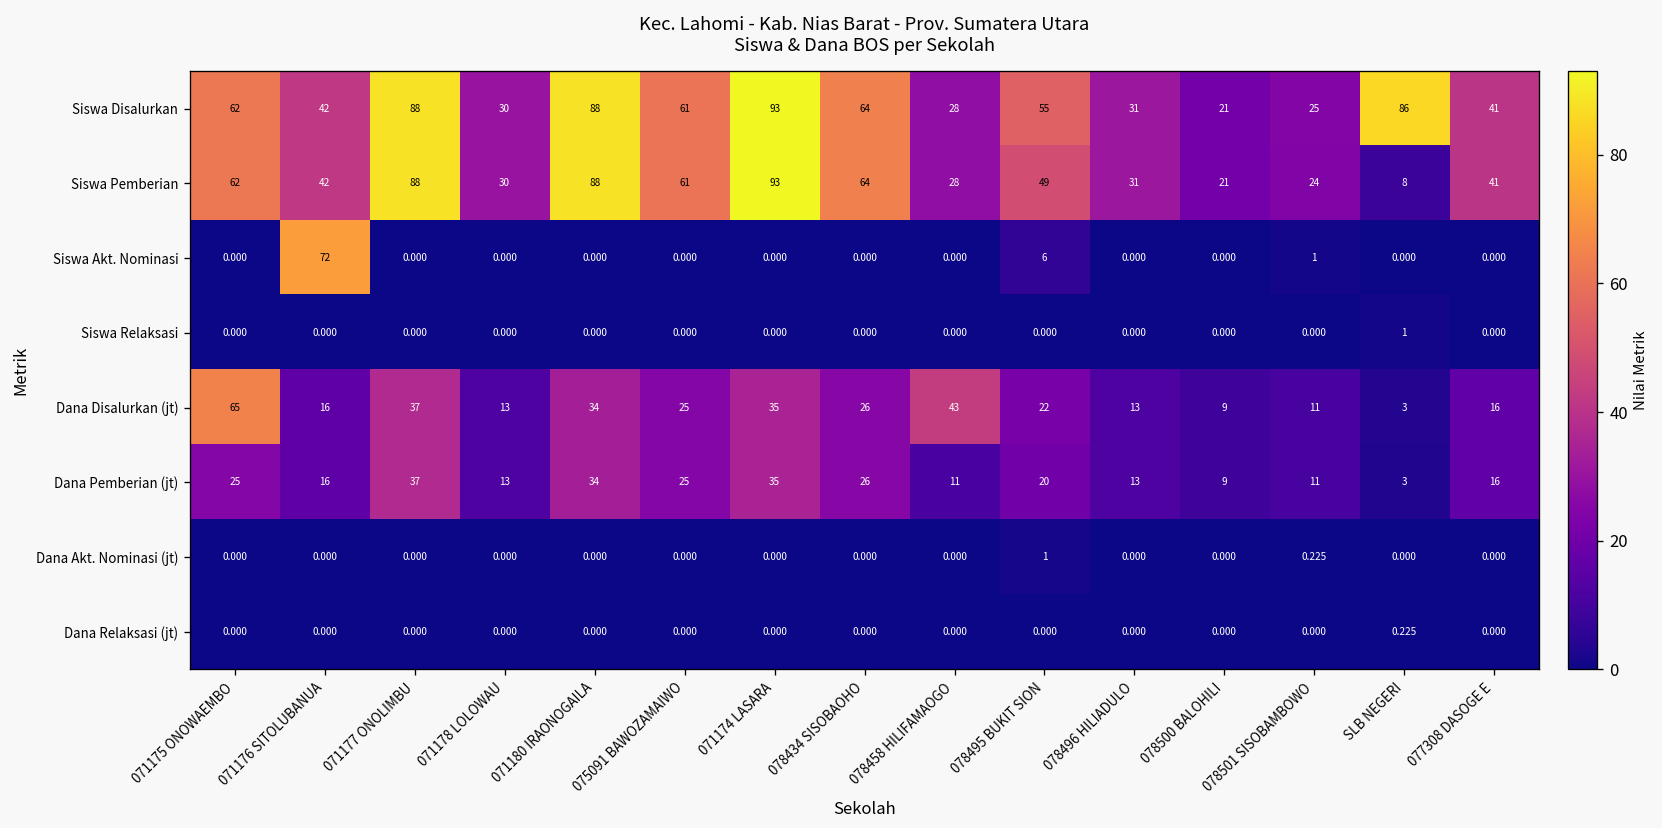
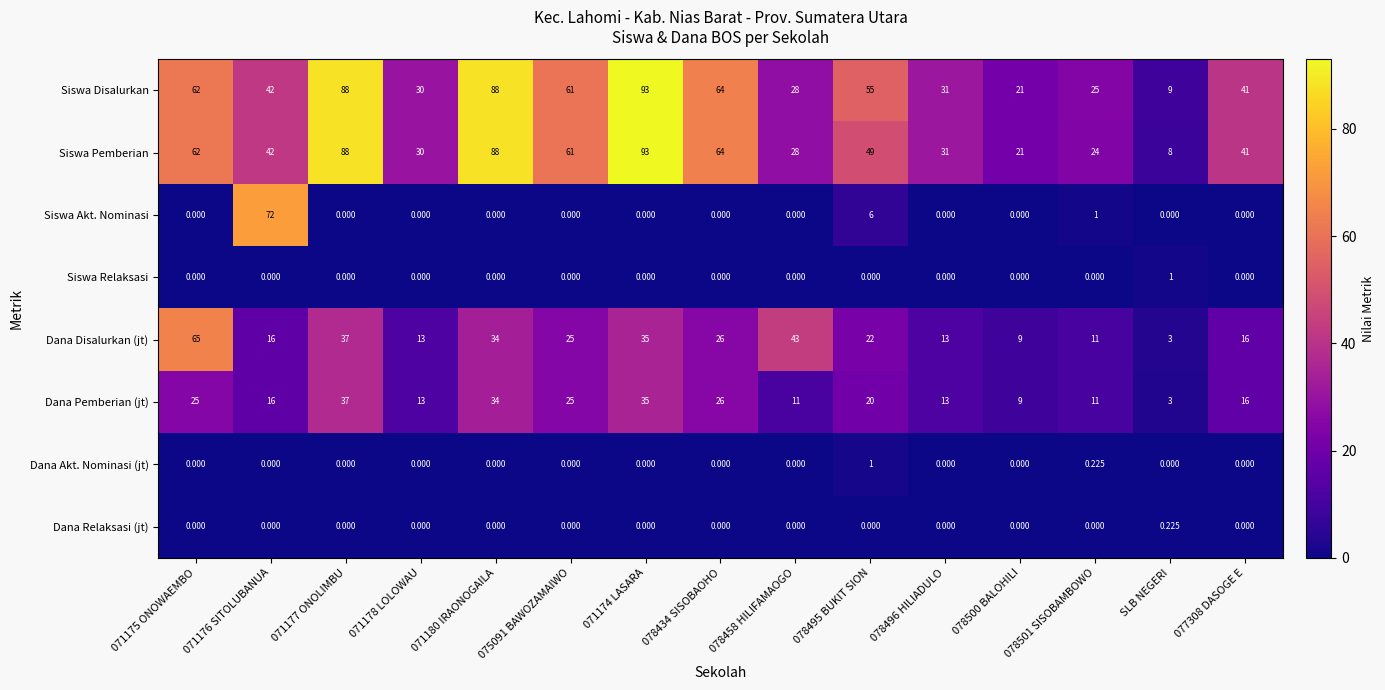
  {
    "Siswa Disalurkan": {
      "071175 ONOWAEMBO": 62,
      "071176 SITOLUBANUA": 42,
      "071177 ONOLIMBU": 88,
      "071178 LOLOWAU": 30,
      "071180 IRAONOGAILA": 88,
      "075091 BAWOZAMAIWO": 61,
      "071174 LASARA": 93,
      "078434 SISOBAOHO": 64,
      "078458 HILIFAMAOGO": 28,
      "078495 BUKIT SION": 55,
      "078496 HILIADULO": 31,
      "078500 BALOHILI": 21,
      "078501 SISOBAMBOWO": 25,
-     "SLB NEGERI": 86,
+     "SLB NEGERI": 9,
      "077308 DASOGE E": 41
    },
    "Siswa Pemberian": {
      "071175 ONOWAEMBO": 62,
      "071176 SITOLUBANUA": 42,
      "071177 ONOLIMBU": 88,
      "071178 LOLOWAU": 30,
      "071180 IRAONOGAILA": 88,
      "075091 BAWOZAMAIWO": 61,
      "071174 LASARA": 93,
      "078434 SISOBAOHO": 64,
      "078458 HILIFAMAOGO": 28,
      "078495 BUKIT SION": 49,
      "078496 HILIADULO": 31,
      "078500 BALOHILI": 21,
      "078501 SISOBAMBOWO": 24,
      "SLB NEGERI": 8,
      "077308 DASOGE E": 41
    },
    "Siswa Akt. Nominasi": {
      "071175 ONOWAEMBO": 0.000,
      "071176 SITOLUBANUA": 72,
      "071177 ONOLIMBU": 0.000,
      "071178 LOLOWAU": 0.000,
      "071180 IRAONOGAILA": 0.000,
      "075091 BAWOZAMAIWO": 0.000,
      "071174 LASARA": 0.000,
      "078434 SISOBAOHO": 0.000,
      "078458 HILIFAMAOGO": 0.000,
      "078495 BUKIT SION": 6,
      "078496 HILIADULO": 0.000,
      "078500 BALOHILI": 0.000,
      "078501 SISOBAMBOWO": 1,
      "SLB NEGERI": 0.000,
      "077308 DASOGE E": 0.000
    },
    "Siswa Relaksasi": {
      "071175 ONOWAEMBO": 0.000,
      "071176 SITOLUBANUA": 0.000,
      "071177 ONOLIMBU": 0.000,
      "071178 LOLOWAU": 0.000,
      "071180 IRAONOGAILA": 0.000,
      "075091 BAWOZAMAIWO": 0.000,
      "071174 LASARA": 0.000,
      "078434 SISOBAOHO": 0.000,
      "078458 HILIFAMAOGO": 0.000,
      "078495 BUKIT SION": 0.000,
      "078496 HILIADULO": 0.000,
      "078500 BALOHILI": 0.000,
      "078501 SISOBAMBOWO": 0.000,
      "SLB NEGERI": 1,
      "077308 DASOGE E": 0.000
    },
    "Dana Disalurkan (jt)": {
      "071175 ONOWAEMBO": 65,
      "071176 SITOLUBANUA": 16,
      "071177 ONOLIMBU": 37,
      "071178 LOLOWAU": 13,
      "071180 IRAONOGAILA": 34,
      "075091 BAWOZAMAIWO": 25,
      "071174 LASARA": 35,
      "078434 SISOBAOHO": 26,
      "078458 HILIFAMAOGO": 43,
      "078495 BUKIT SION": 22,
      "078496 HILIADULO": 13,
      "078500 BALOHILI": 9,
      "078501 SISOBAMBOWO": 11,
      "SLB NEGERI": 3,
      "077308 DASOGE E": 16
    },
    "Dana Pemberian (jt)": {
      "071175 ONOWAEMBO": 25,
      "071176 SITOLUBANUA": 16,
      "071177 ONOLIMBU": 37,
      "071178 LOLOWAU": 13,
      "071180 IRAONOGAILA": 34,
      "075091 BAWOZAMAIWO": 25,
      "071174 LASARA": 35,
      "078434 SISOBAOHO": 26,
      "078458 HILIFAMAOGO": 11,
      "078495 BUKIT SION": 20,
      "078496 HILIADULO": 13,
      "078500 BALOHILI": 9,
      "078501 SISOBAMBOWO": 11,
      "SLB NEGERI": 3,
      "077308 DASOGE E": 16
    },
    "Dana Akt. Nominasi (jt)": {
      "071175 ONOWAEMBO": 0.000,
      "071176 SITOLUBANUA": 0.000,
      "071177 ONOLIMBU": 0.000,
      "071178 LOLOWAU": 0.000,
      "071180 IRAONOGAILA": 0.000,
      "075091 BAWOZAMAIWO": 0.000,
      "071174 LASARA": 0.000,
      "078434 SISOBAOHO": 0.000,
      "078458 HILIFAMAOGO": 0.000,
      "078495 BUKIT SION": 1,
      "078496 HILIADULO": 0.000,
      "078500 BALOHILI": 0.000,
      "078501 SISOBAMBOWO": 0.225,
      "SLB NEGERI": 0.000,
      "077308 DASOGE E": 0.000
    },
    "Dana Relaksasi (jt)": {
      "071175 ONOWAEMBO": 0.000,
      "071176 SITOLUBANUA": 0.000,
      "071177 ONOLIMBU": 0.000,
      "071178 LOLOWAU": 0.000,
      "071180 IRAONOGAILA": 0.000,
      "075091 BAWOZAMAIWO": 0.000,
      "071174 LASARA": 0.000,
      "078434 SISOBAOHO": 0.000,
      "078458 HILIFAMAOGO": 0.000,
      "078495 BUKIT SION": 0.000,
      "078496 HILIADULO": 0.000,
      "078500 BALOHILI": 0.000,
      "078501 SISOBAMBOWO": 0.000,
      "SLB NEGERI": 0.225,
      "077308 DASOGE E": 0.000
    }
  }
